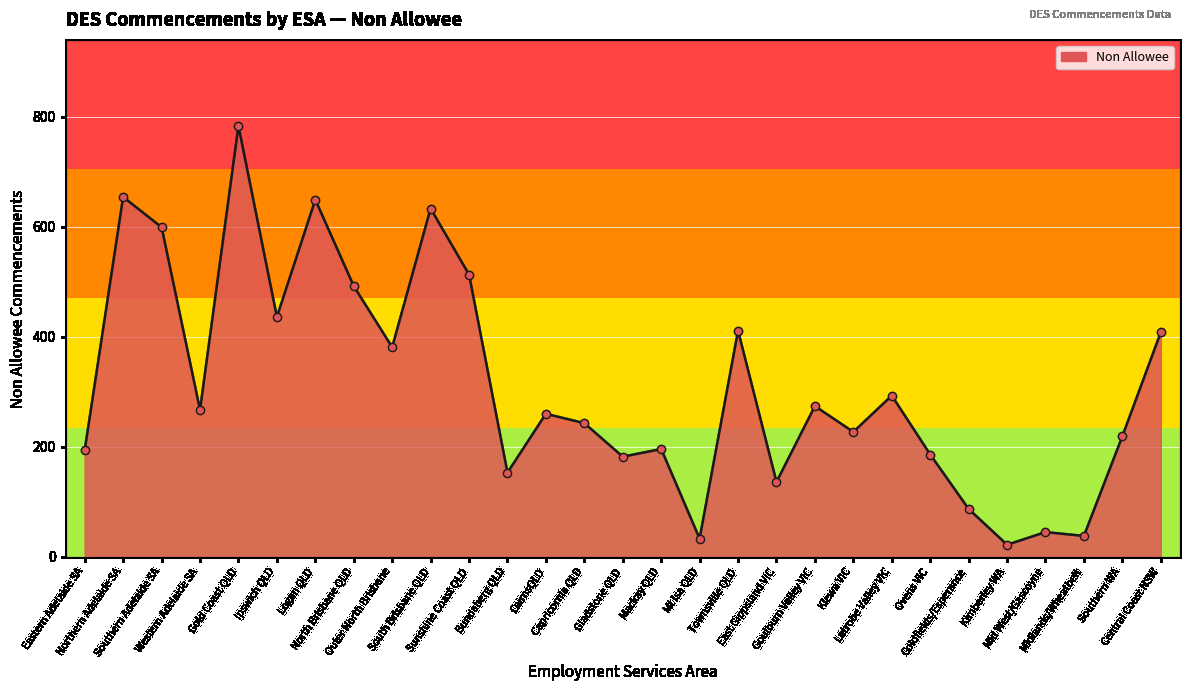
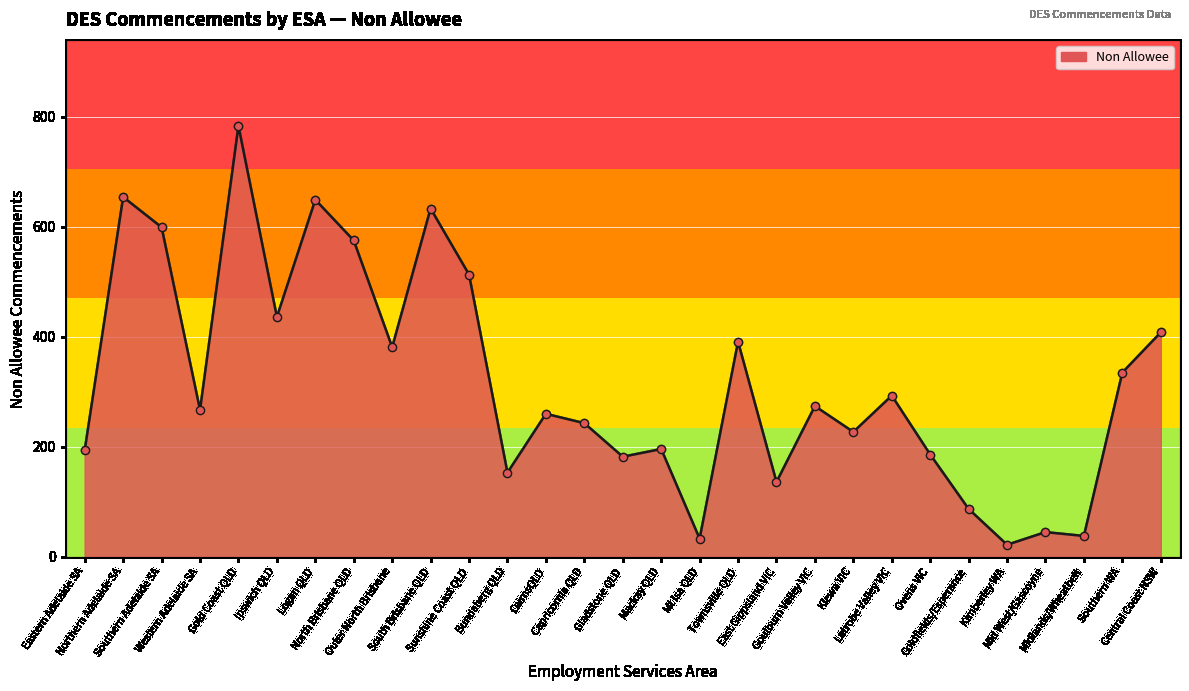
  {
    "Eastern Adelaide SA": 190,
    "Northern Adelaide SA": 650,
    "Southern Adelaide SA": 600,
    "Western Adelaide SA": 270,
    "Gold Coast QLD": 780,
    "Ipswich QLD": 440,
    "Logan QLD": 650,
-   "North Brisbane QLD": 490,
+   "North Brisbane QLD": 580,
    "Outer North Brisbane": 380,
    "South Brisbane QLD": 630,
    "Sunshine Coast QLD": 510,
    "Bundaberg QLD": 150,
    "CairnsQLD": 260,
    "Capricornia QLD": 240,
    "Gladstone QLD": 180,
    "Mackay QLD": 200,
    "Mt Isa QLD": 30,
-   "Townsville QLD": 410,
+   "Townsville QLD": 390,
    "East Gippsland VIC": 140,
    "Goulburn Valley VIC": 270,
    "Kiewa VIC": 230,
    "Latrobe Valley VIC": 290,
    "Ovens VIC": 190,
    "Goldfields/Esperance": 90,
    "Kimberley WA": 20,
    "Mid West/Gascoyne": 50,
    "Midlands/Wheatbelt": 40,
-   "Southern WA": 220,
+   "Southern WA": 340,
    "Central Coast NSW": 410
  }
